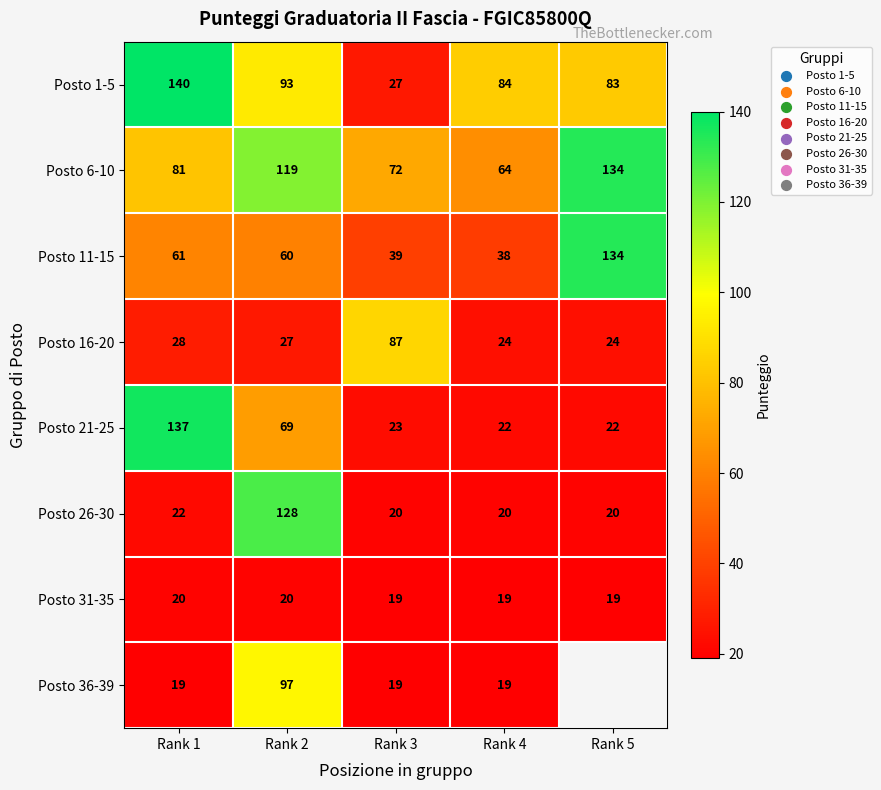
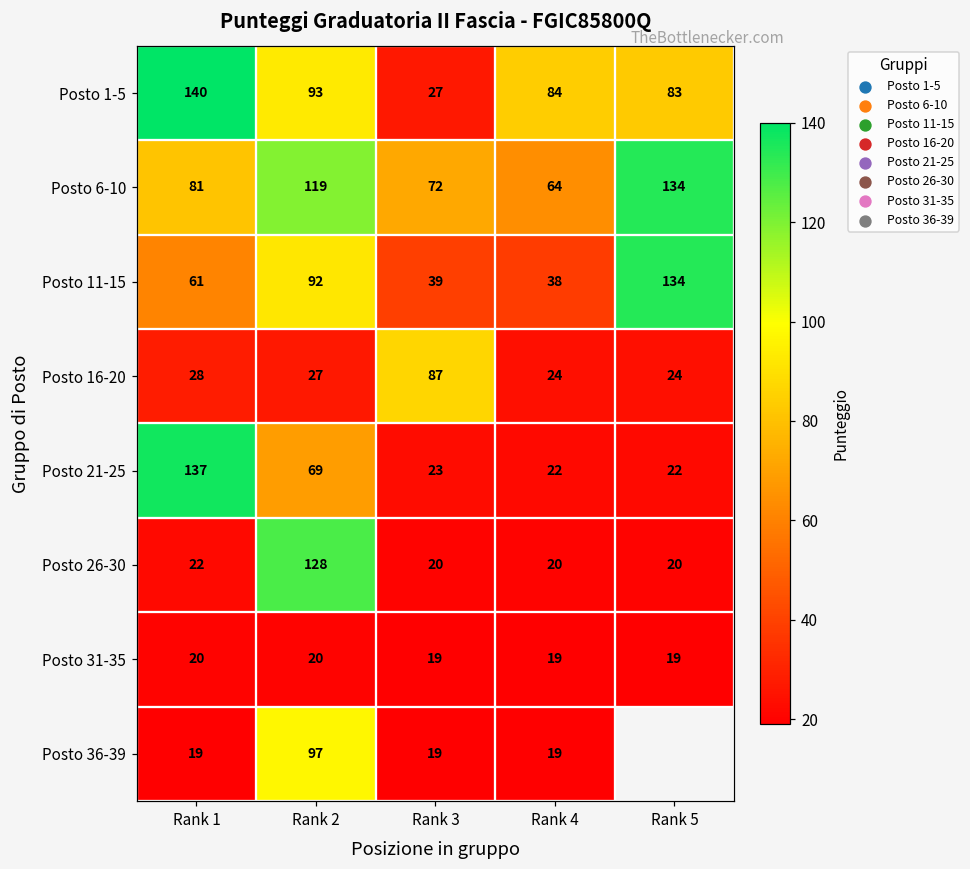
  {
    "Posto 1-5": {
      "Rank 1": 140,
      "Rank 2": 93,
      "Rank 3": 27,
      "Rank 4": 84,
      "Rank 5": 83
    },
    "Posto 6-10": {
      "Rank 1": 81,
      "Rank 2": 119,
      "Rank 3": 72,
      "Rank 4": 64,
      "Rank 5": 134
    },
    "Posto 11-15": {
      "Rank 1": 61,
-     "Rank 2": 60,
+     "Rank 2": 92,
      "Rank 3": 39,
      "Rank 4": 38,
      "Rank 5": 134
    },
    "Posto 16-20": {
      "Rank 1": 28,
      "Rank 2": 27,
      "Rank 3": 87,
      "Rank 4": 24,
      "Rank 5": 24
    },
    "Posto 21-25": {
      "Rank 1": 137,
      "Rank 2": 69,
      "Rank 3": 23,
      "Rank 4": 22,
      "Rank 5": 22
    },
    "Posto 26-30": {
      "Rank 1": 22,
      "Rank 2": 128,
      "Rank 3": 20,
      "Rank 4": 20,
      "Rank 5": 20
    },
    "Posto 31-35": {
      "Rank 1": 20,
      "Rank 2": 20,
      "Rank 3": 19,
      "Rank 4": 19,
      "Rank 5": 19
    },
    "Posto 36-39": {
      "Rank 1": 19,
      "Rank 2": 97,
      "Rank 3": 19,
      "Rank 4": 19
    }
  }
